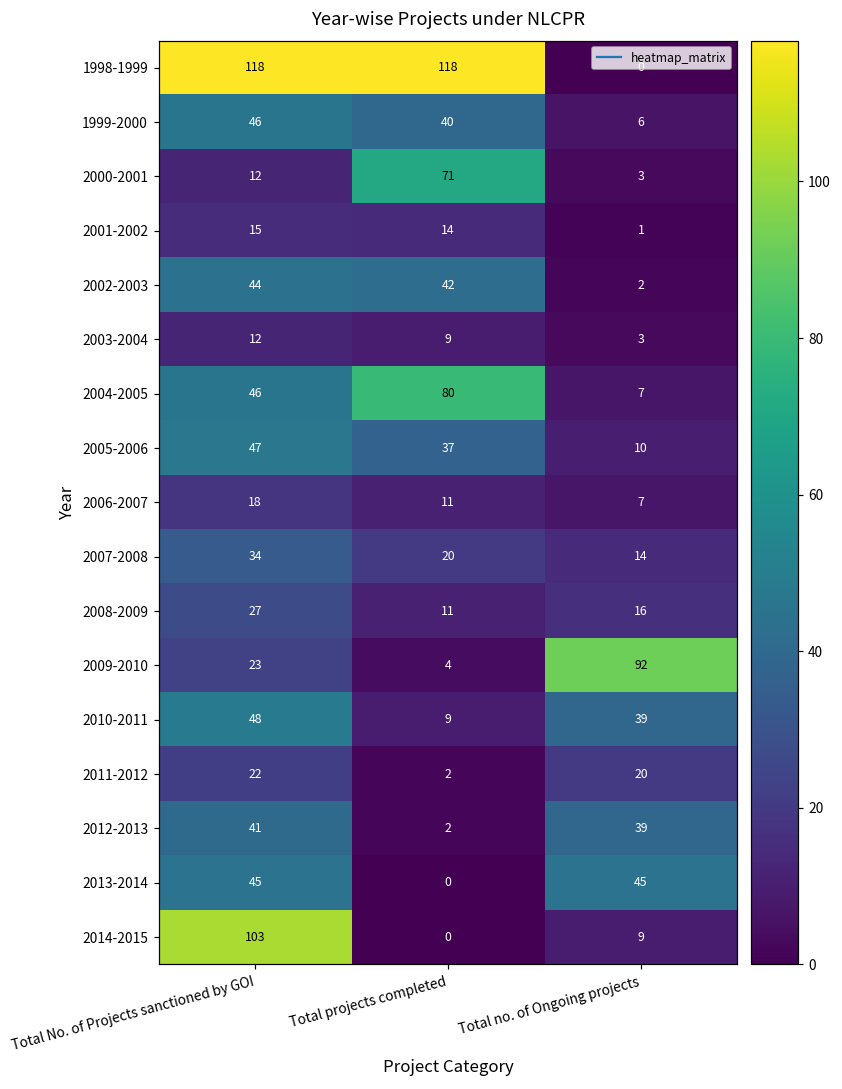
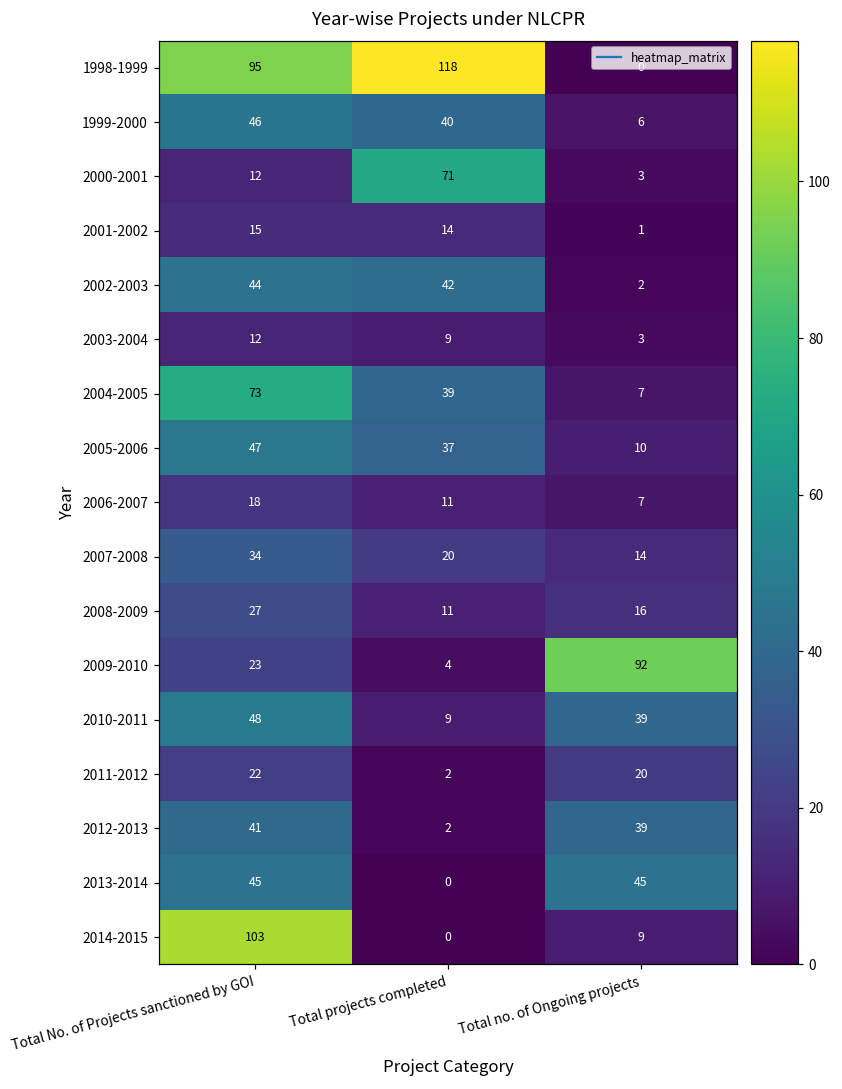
  {
    "1998-1999": {
-     "Total No. of Projects sanctioned by GOI": 118,
+     "Total No. of Projects sanctioned by GOI": 95,
      "Total projects completed": 118
    },
    "1999-2000": {
      "Total No. of Projects sanctioned by GOI": 46,
      "Total projects completed": 40,
      "Total no. of Ongoing projects": 6
    },
    "2000-2001": {
      "Total No. of Projects sanctioned by GOI": 12,
      "Total projects completed": 71,
      "Total no. of Ongoing projects": 3
    },
    "2001-2002": {
      "Total No. of Projects sanctioned by GOI": 15,
      "Total projects completed": 14,
      "Total no. of Ongoing projects": 1
    },
    "2002-2003": {
      "Total No. of Projects sanctioned by GOI": 44,
      "Total projects completed": 42,
      "Total no. of Ongoing projects": 2
    },
    "2003-2004": {
      "Total No. of Projects sanctioned by GOI": 12,
      "Total projects completed": 9,
      "Total no. of Ongoing projects": 3
    },
    "2004-2005": {
-     "Total No. of Projects sanctioned by GOI": 46,
-     "Total projects completed": 80,
+     "Total No. of Projects sanctioned by GOI": 73,
+     "Total projects completed": 39,
      "Total no. of Ongoing projects": 7
    },
    "2005-2006": {
      "Total No. of Projects sanctioned by GOI": 47,
      "Total projects completed": 37,
      "Total no. of Ongoing projects": 10
    },
    "2006-2007": {
      "Total No. of Projects sanctioned by GOI": 18,
      "Total projects completed": 11,
      "Total no. of Ongoing projects": 7
    },
    "2007-2008": {
      "Total No. of Projects sanctioned by GOI": 34,
      "Total projects completed": 20,
      "Total no. of Ongoing projects": 14
    },
    "2008-2009": {
      "Total No. of Projects sanctioned by GOI": 27,
      "Total projects completed": 11,
      "Total no. of Ongoing projects": 16
    },
    "2009-2010": {
      "Total No. of Projects sanctioned by GOI": 23,
      "Total projects completed": 4,
      "Total no. of Ongoing projects": 92
    },
    "2010-2011": {
      "Total No. of Projects sanctioned by GOI": 48,
      "Total projects completed": 9,
      "Total no. of Ongoing projects": 39
    },
    "2011-2012": {
      "Total No. of Projects sanctioned by GOI": 22,
      "Total projects completed": 2,
      "Total no. of Ongoing projects": 20
    },
    "2012-2013": {
      "Total No. of Projects sanctioned by GOI": 41,
      "Total projects completed": 2,
      "Total no. of Ongoing projects": 39
    },
    "2013-2014": {
      "Total No. of Projects sanctioned by GOI": 45,
      "Total projects completed": 0,
      "Total no. of Ongoing projects": 45
    },
    "2014-2015": {
      "Total No. of Projects sanctioned by GOI": 103,
      "Total projects completed": 0,
      "Total no. of Ongoing projects": 9
    }
  }
